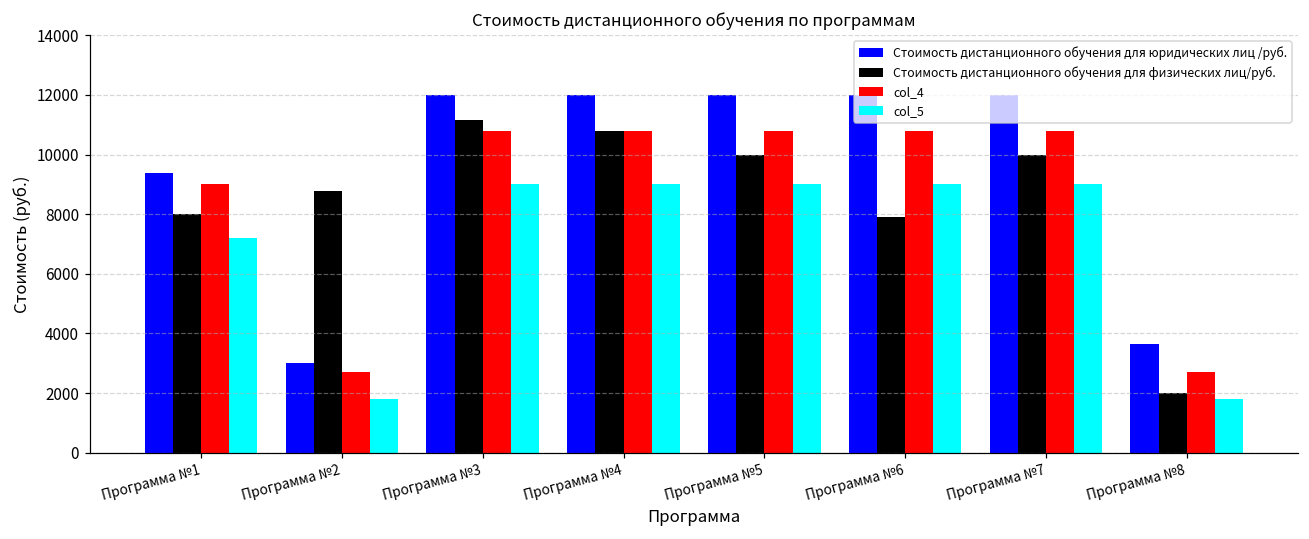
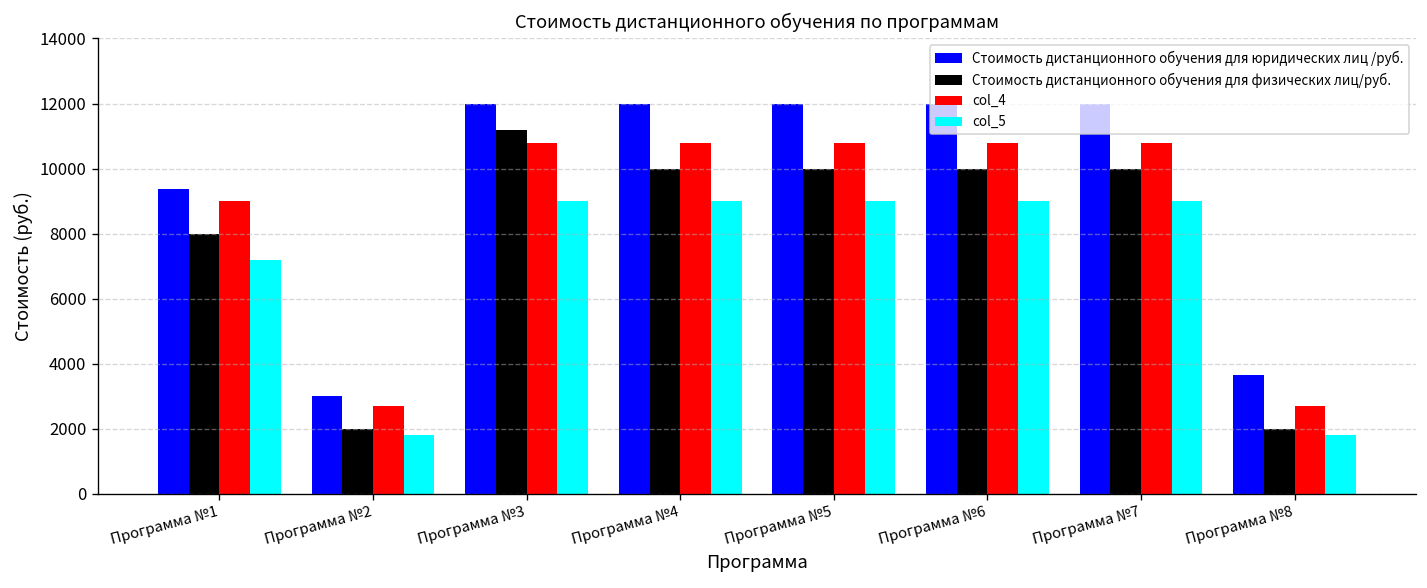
  {
    "Стоимость дистанционного обучения для юридических лиц /руб.": {
      "Программа №1": 9400,
      "Программа №2": 3000,
      "Программа №3": 12000,
      "Программа №4": 12000,
      "Программа №5": 12000,
      "Программа №8": 3700
    },
    "Стоимость дистанционного обучения для физических лиц/руб.": {
      "Программа №1": 8000,
-     "Программа №2": 8800,
+     "Программа №2": 2000,
      "Программа №3": 11200,
-     "Программа №4": 10800,
+     "Программа №4": 10000,
      "Программа №5": 10000,
-     "Программа №6": 7900,
+     "Программа №6": 10000,
      "Программа №7": 10000,
      "Программа №8": 2000
    },
    "col_4": {
      "Программа №1": 9000,
      "Программа №2": 2700,
      "Программа №3": 10800,
      "Программа №4": 10800,
      "Программа №5": 10800,
      "Программа №6": 10800,
      "Программа №7": 10800,
      "Программа №8": 2700
    },
    "col_5": {
      "Программа №1": 7200,
      "Программа №2": 1800,
      "Программа №3": 9000,
      "Программа №4": 9000,
      "Программа №5": 9000,
      "Программа №6": 9000,
      "Программа №7": 9000,
      "Программа №8": 1800
    }
  }
